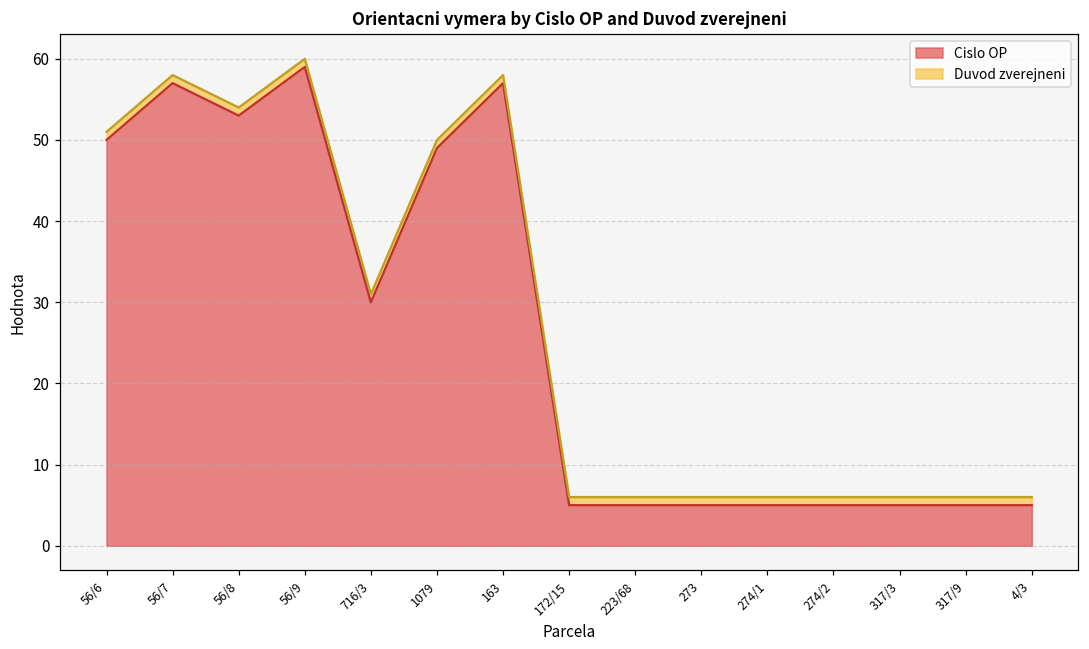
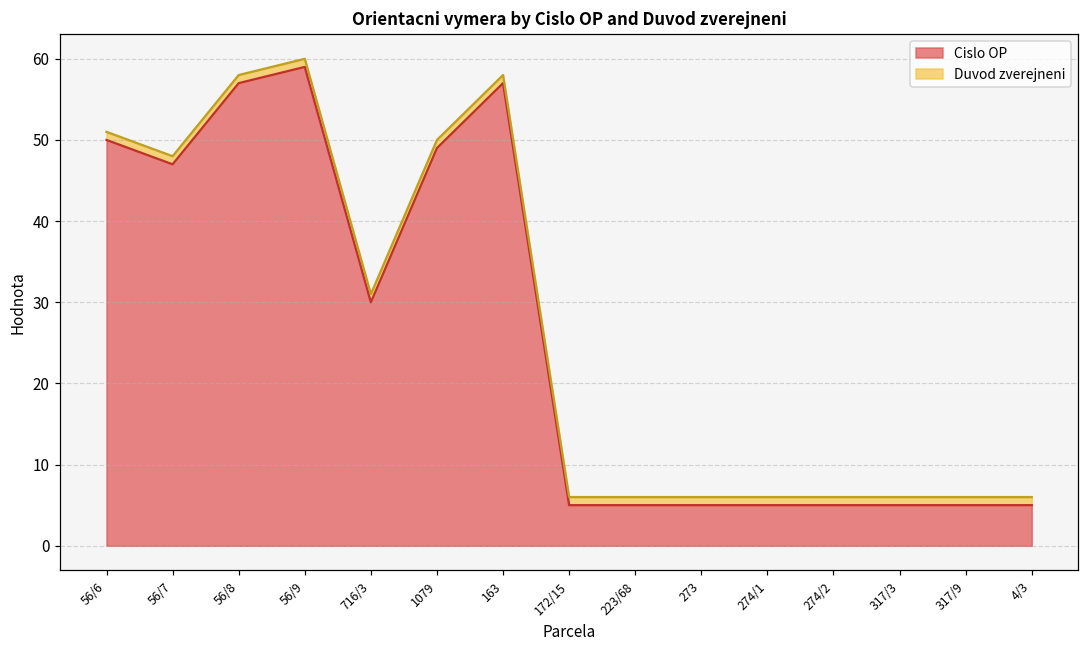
  {
    "Cislo OP": {
      "56/6": 50,
-     "56/7": 57,
-     "56/8": 53,
+     "56/7": 47,
+     "56/8": 57,
      "56/9": 59,
      "716/3": 30,
      "1079": 49,
      "163": 57,
      "172/15": 5,
      "223/68": 5,
      "273": 5,
      "274/1": 5,
      "274/2": 5,
      "317/3": 5,
      "317/9": 5,
      "4/3": 5
    },
    "Duvod zverejneni": {
      "56/6": 1,
      "56/7": 1,
      "56/8": 1,
      "56/9": 1,
      "716/3": 1,
      "1079": 1,
      "163": 1,
      "172/15": 1,
      "223/68": 1,
      "273": 1,
      "274/1": 1,
      "274/2": 1,
      "317/3": 1,
      "317/9": 1,
      "4/3": 1
    }
  }
